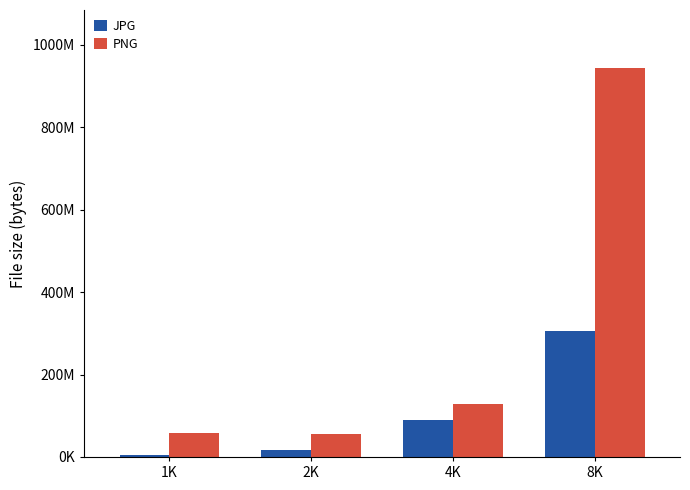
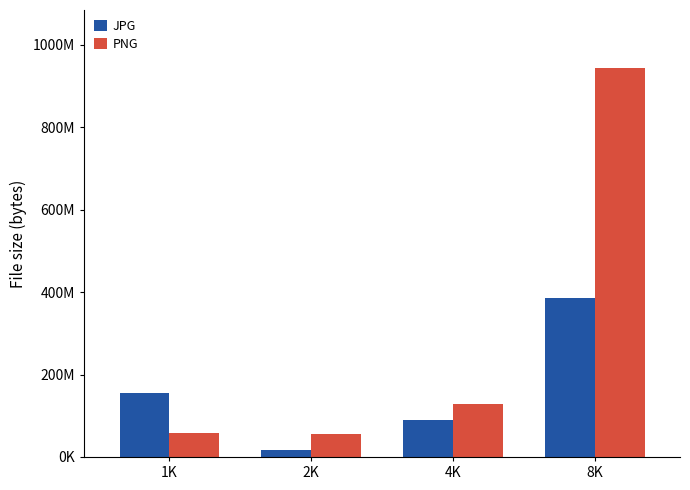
  {
    "JPG": {
-     "1K": 0,
+     "1K": 150000000,
      "2K": 20000000,
      "4K": 90000000,
-     "8K": 310000000
+     "8K": 390000000
    },
    "PNG": {
      "1K": 60000000,
      "2K": 60000000,
      "4K": 130000000,
      "8K": 940000000
    }
  }
